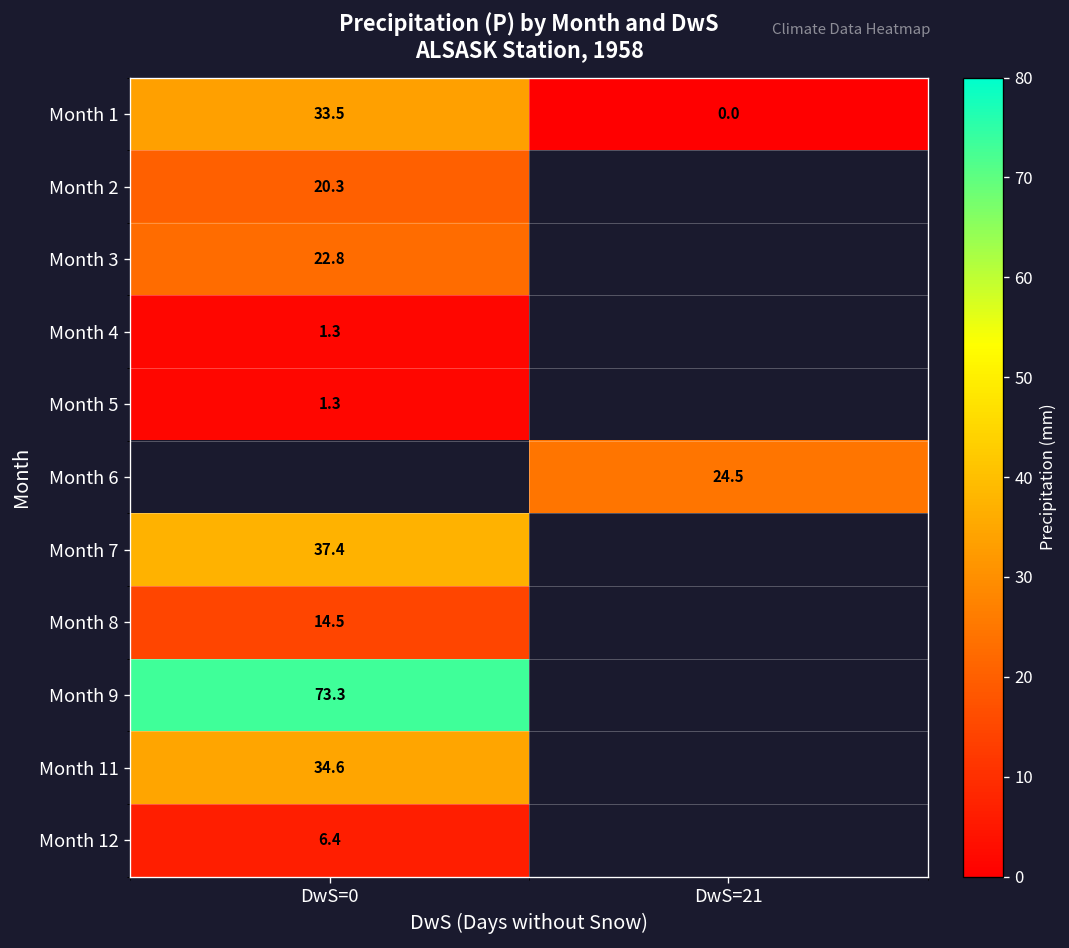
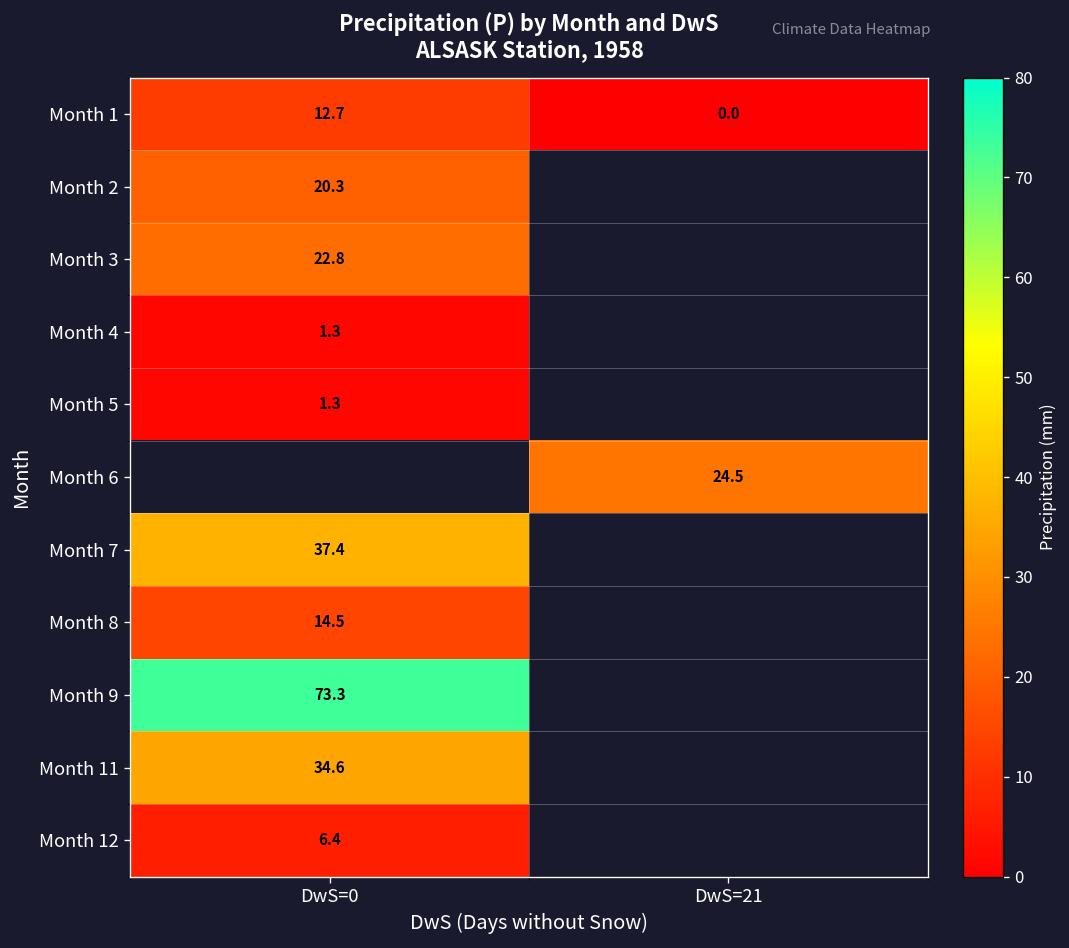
  {
    "Month 1": {
-     "DwS=0": 33.5,
+     "DwS=0": 12.7,
      "DwS=21": 0.0
    },
    "Month 2": {
      "DwS=0": 20.3
    },
    "Month 3": {
      "DwS=0": 22.8
    },
    "Month 4": {
      "DwS=0": 1.3
    },
    "Month 5": {
      "DwS=0": 1.3
    },
    "Month 6": {
      "DwS=21": 24.5
    },
    "Month 7": {
      "DwS=0": 37.4
    },
    "Month 8": {
      "DwS=0": 14.5
    },
    "Month 9": {
      "DwS=0": 73.3
    },
    "Month 11": {
      "DwS=0": 34.6
    },
    "Month 12": {
      "DwS=0": 6.4
    }
  }
